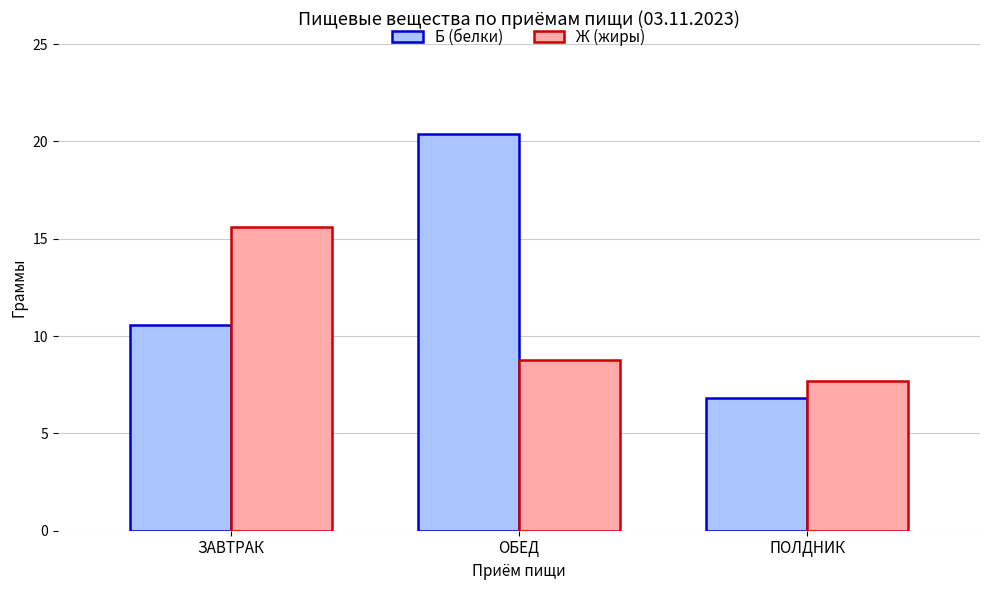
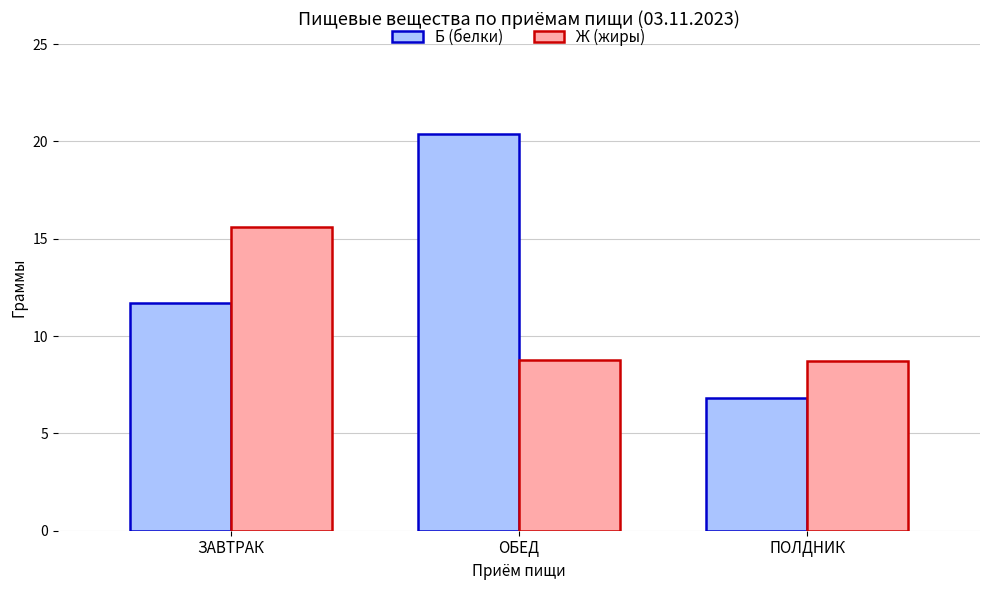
  {
    "Б (белки)": {
-     "ЗАВТРАК": 10.5,
+     "ЗАВТРАК": 11.7,
      "ОБЕД": 20.4,
      "ПОЛДНИК": 6.8
    },
    "Ж (жиры)": {
      "ЗАВТРАК": 15.6,
      "ОБЕД": 8.8,
-     "ПОЛДНИК": 7.7
+     "ПОЛДНИК": 8.7
    }
  }
